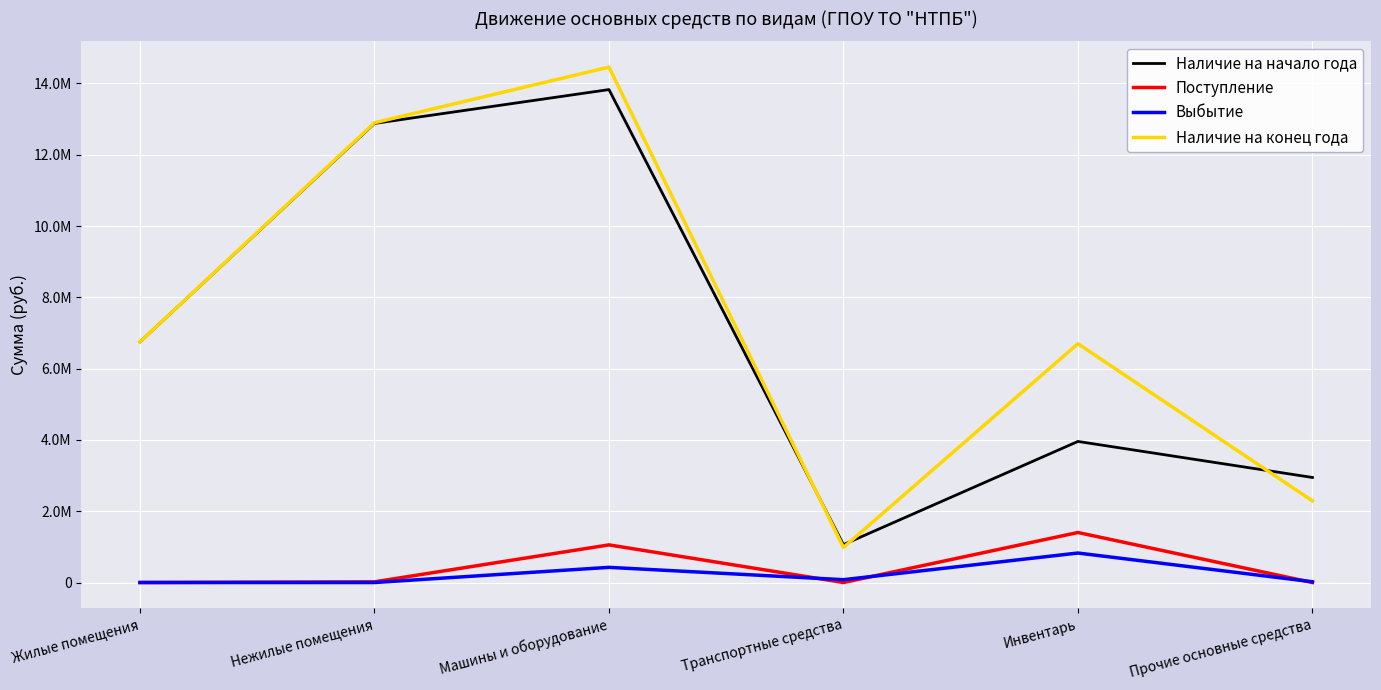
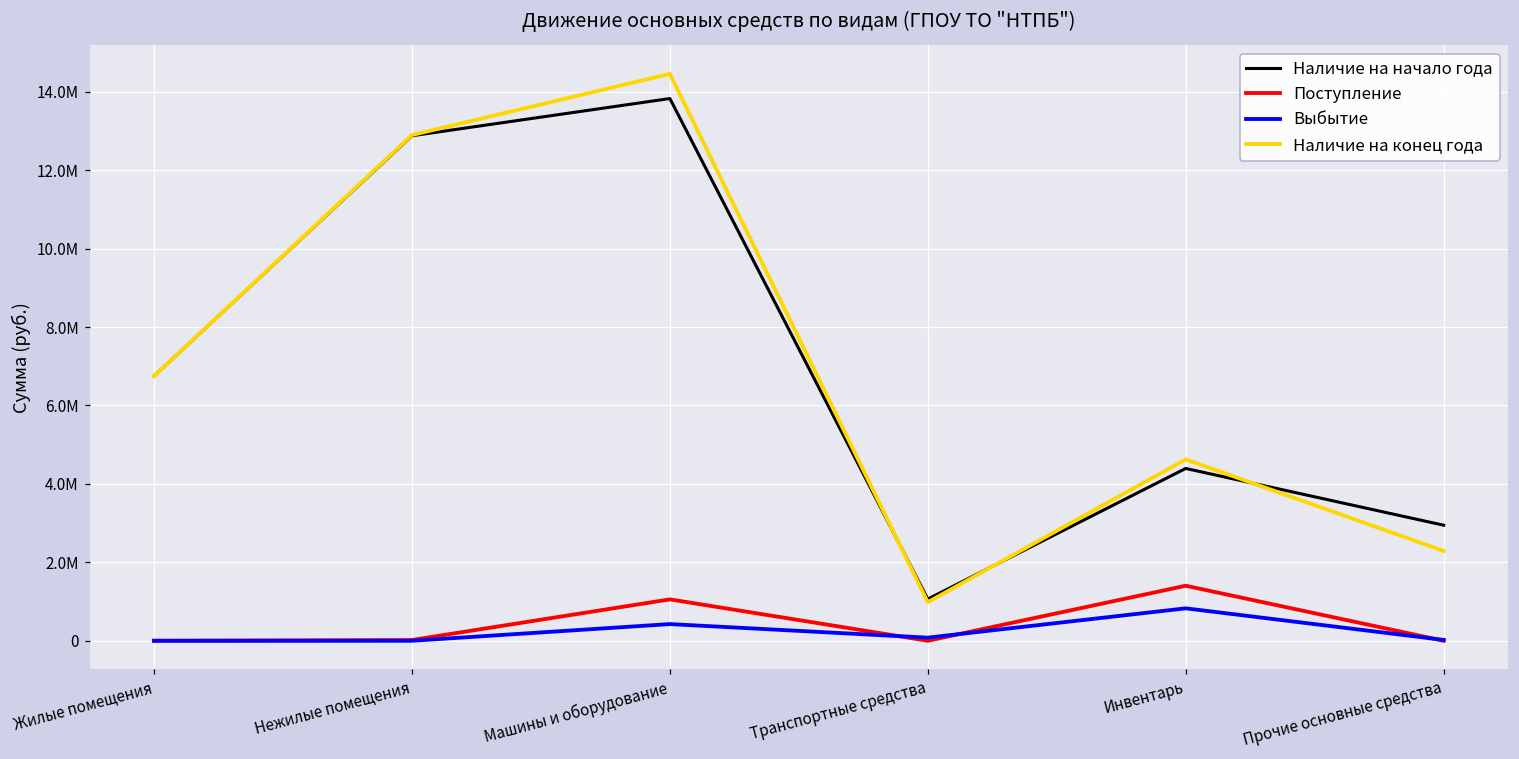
  {
    "Наличие на начало года": {
      "Машины и оборудование": 13800000,
      "Транспортные средства": 1100000,
-     "Инвентарь": 4000000,
+     "Инвентарь": 4400000,
      "Прочие основные средства": 2900000
    },
    "Поступление": {
      "Машины и оборудование": 1100000,
      "Транспортные средства": 0,
      "Инвентарь": 1400000
    },
    "Выбытие": {
      "Машины и оборудование": 400000,
      "Транспортные средства": 100000,
      "Инвентарь": 800000
    },
    "Наличие на конец года": {
      "Машины и оборудование": 14500000,
      "Транспортные средства": 1000000,
-     "Инвентарь": 6700000,
+     "Инвентарь": 4600000,
      "Прочие основные средства": 2300000
    }
  }
